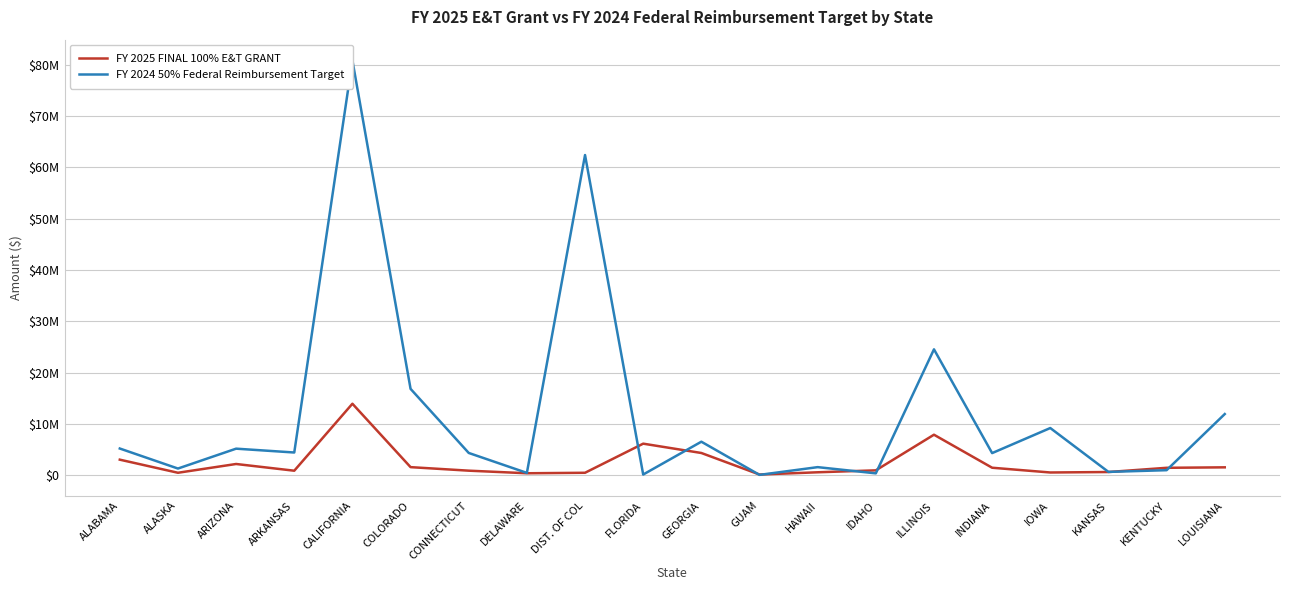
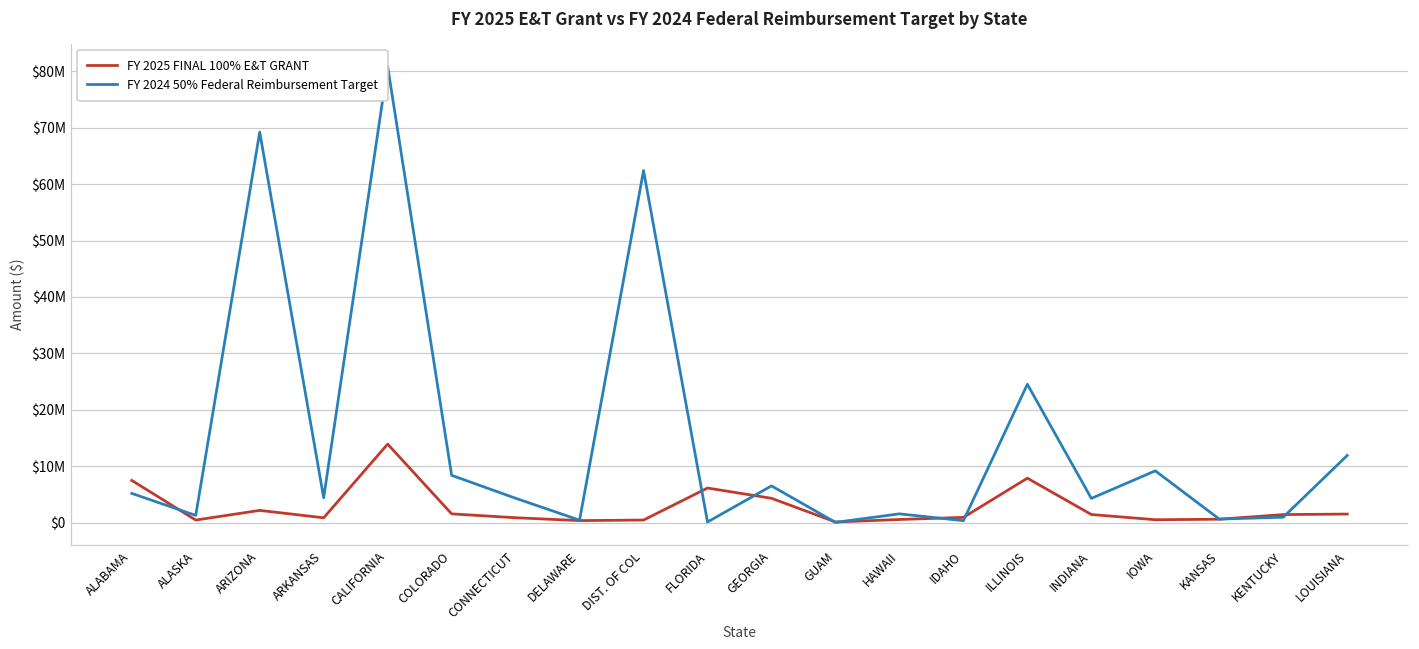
  {
    "FY 2025 FINAL 100% E&T GRANT": {
-     "ALABAMA": "$3000000",
+     "ALABAMA": "$7000000",
      "ALASKA": "$0",
      "ARIZONA": "$2000000",
      "ARKANSAS": "$1000000",
      "CALIFORNIA": "$14000000",
      "COLORADO": "$2000000",
      "CONNECTICUT": "$1000000",
      "DIST. OF COL": "$0",
      "FLORIDA": "$6000000",
      "GEORGIA": "$4000000",
      "HAWAII": "$1000000",
      "IDAHO": "$1000000",
      "ILLINOIS": "$8000000",
      "INDIANA": "$1000000",
      "IOWA": "$0",
      "LOUISIANA": "$2000000"
    },
    "FY 2024 50% Federal Reimbursement Target": {
      "ALABAMA": "$5000000",
      "ALASKA": "$1000000",
-     "ARIZONA": "$5000000",
+     "ARIZONA": "$69000000",
      "ARKANSAS": "$4000000",
-     "COLORADO": "$17000000",
+     "COLORADO": "$8000000",
      "CONNECTICUT": "$4000000",
      "DIST. OF COL": "$62000000",
      "FLORIDA": "$0",
      "GEORGIA": "$7000000",
      "HAWAII": "$2000000",
      "IDAHO": "$0",
      "ILLINOIS": "$25000000",
      "INDIANA": "$4000000",
      "IOWA": "$9000000",
      "LOUISIANA": "$12000000"
    }
  }
